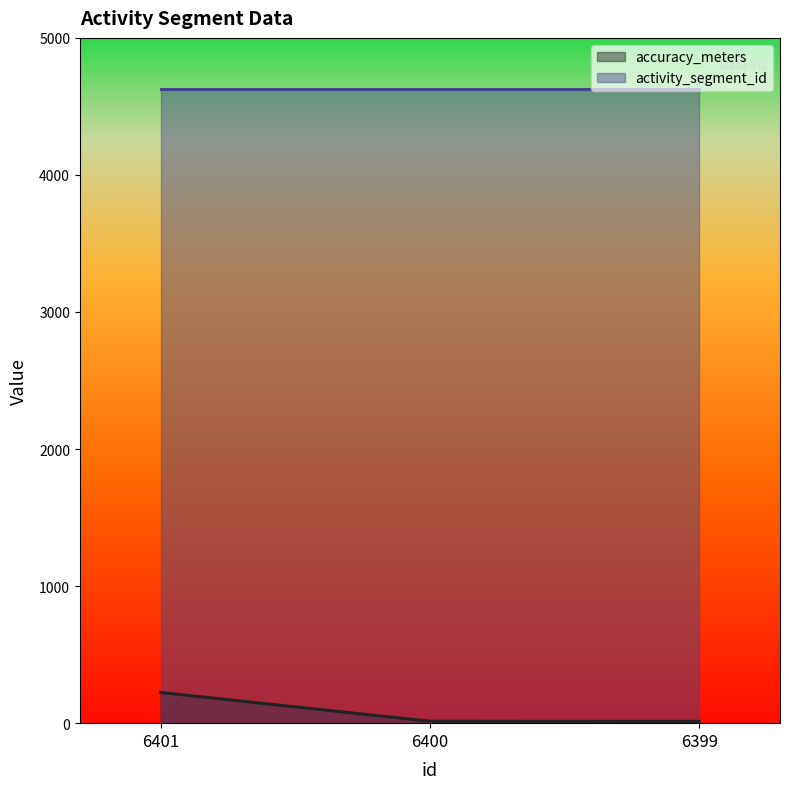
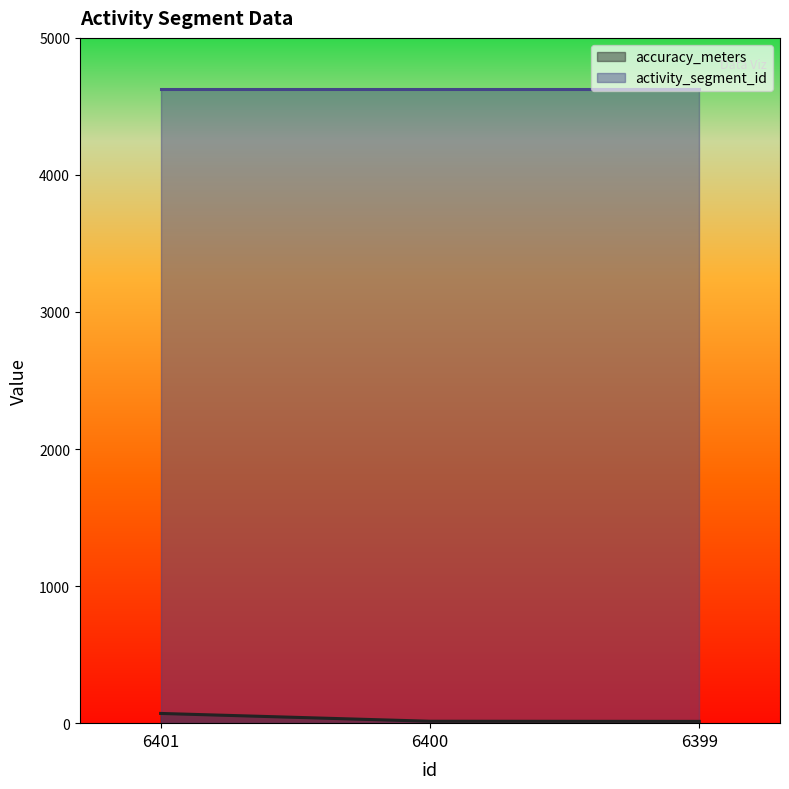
  {
    "accuracy_meters": {
-     "6401": 220,
+     "6401": 70,
      "6400": 10,
      "6399": 10
    },
    "activity_segment_id": {
      "6401": 4630,
      "6400": 4630
    }
  }
